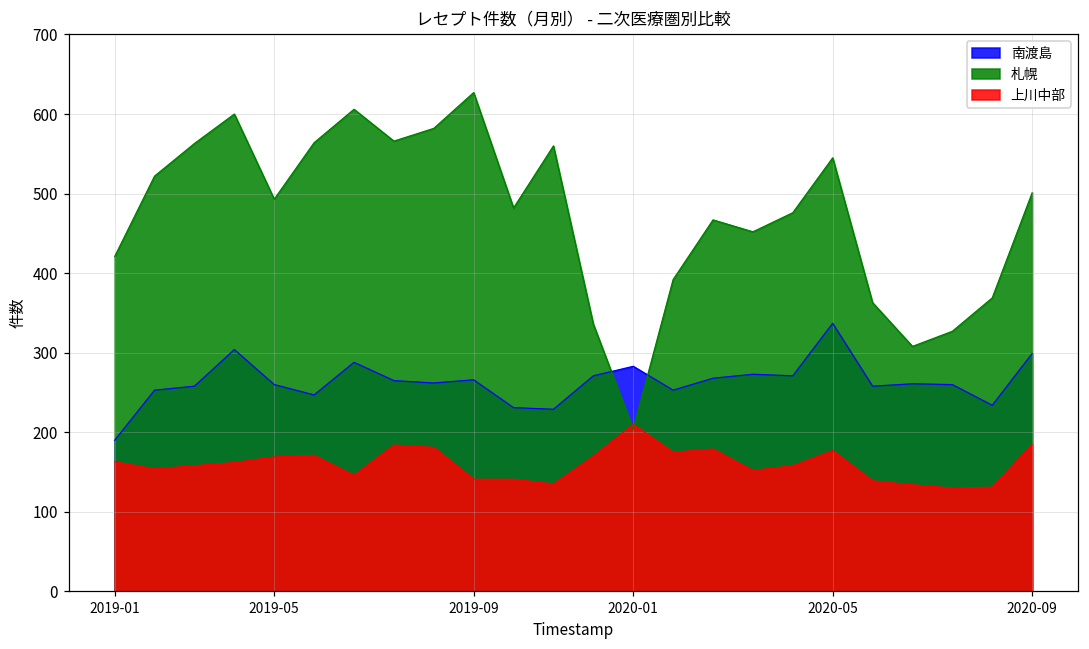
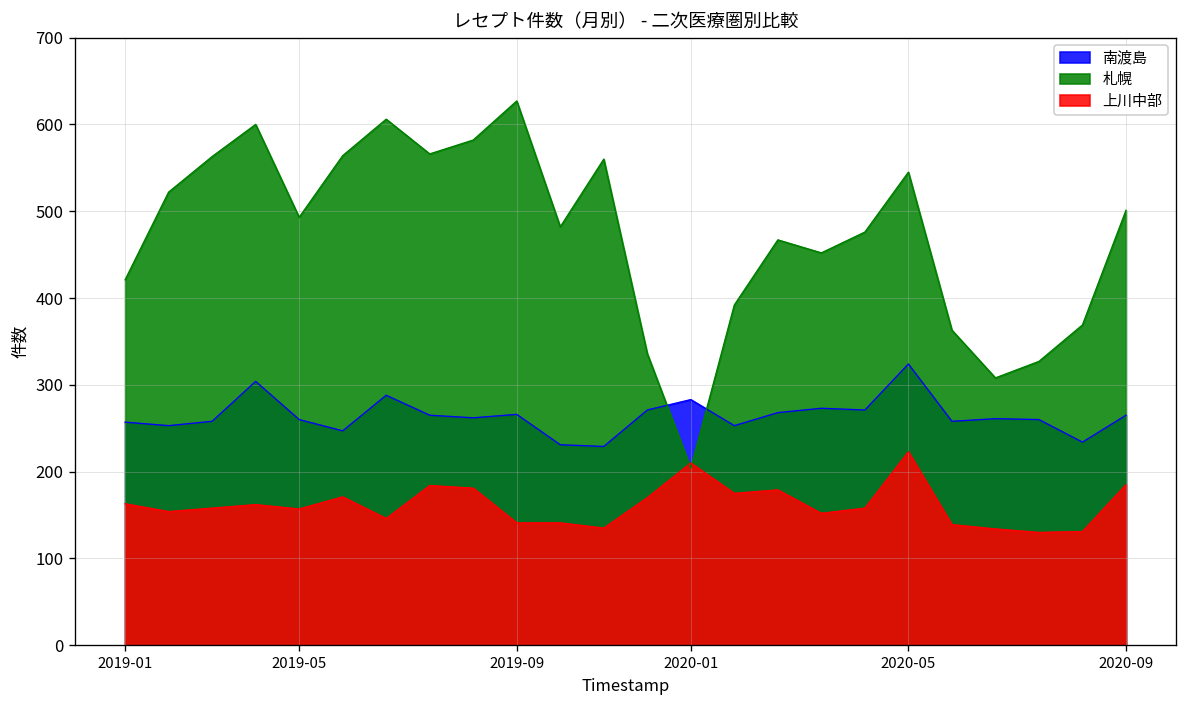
  {
    "南渡島": {
-     "2019-01": 190,
+     "2019-01": 260,
      "2019-05": 260,
      "2019-09": 270,
      "2020-01": 280,
-     "2020-05": 340,
-     "2020-09": 300
+     "2020-05": 320,
+     "2020-09": 270
    },
    "札幌": {
      "2019-01": 420,
      "2019-05": 490,
      "2019-09": 630,
      "2020-01": 200,
      "2020-05": 550,
      "2020-09": 500
    },
    "上川中部": {
      "2019-01": 160,
-     "2019-05": 170,
+     "2019-05": 160,
      "2019-09": 140,
      "2020-01": 210,
-     "2020-05": 180,
+     "2020-05": 220,
      "2020-09": 190
    }
  }
